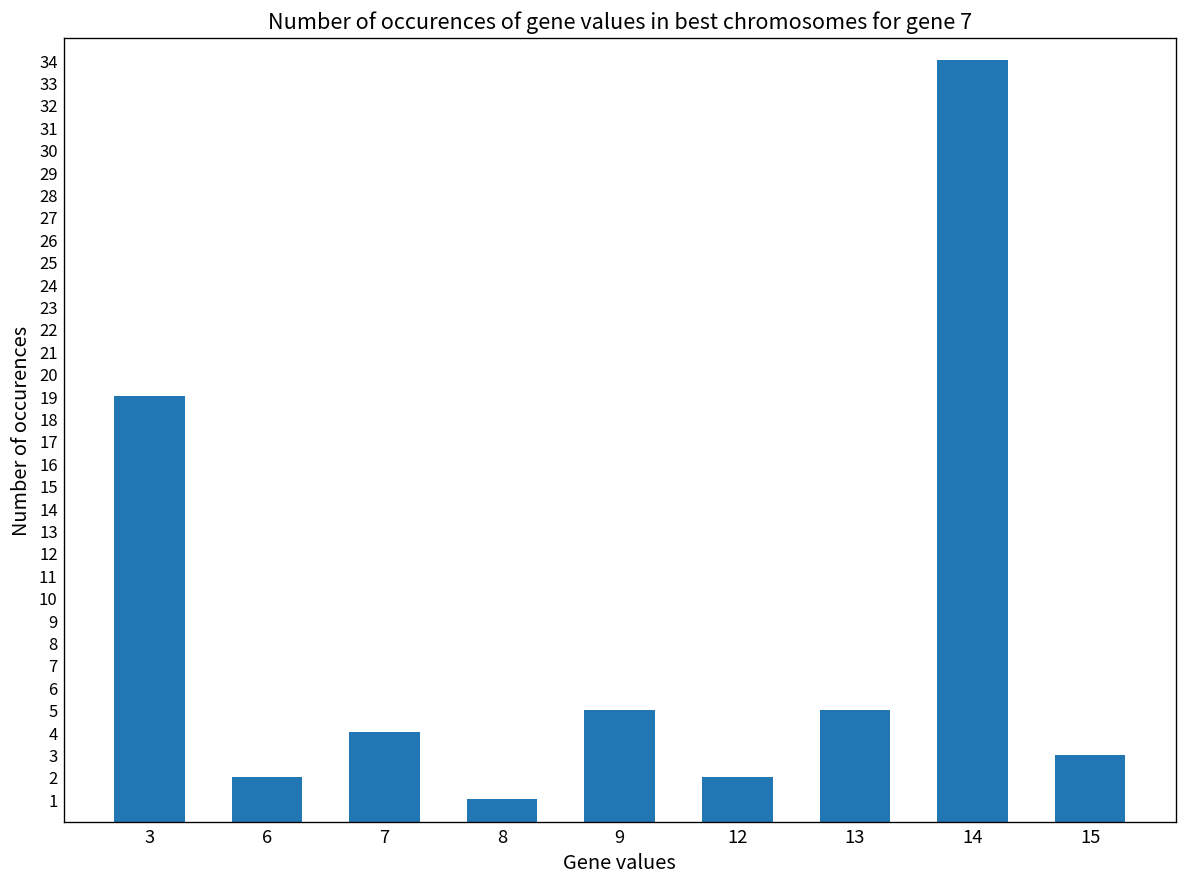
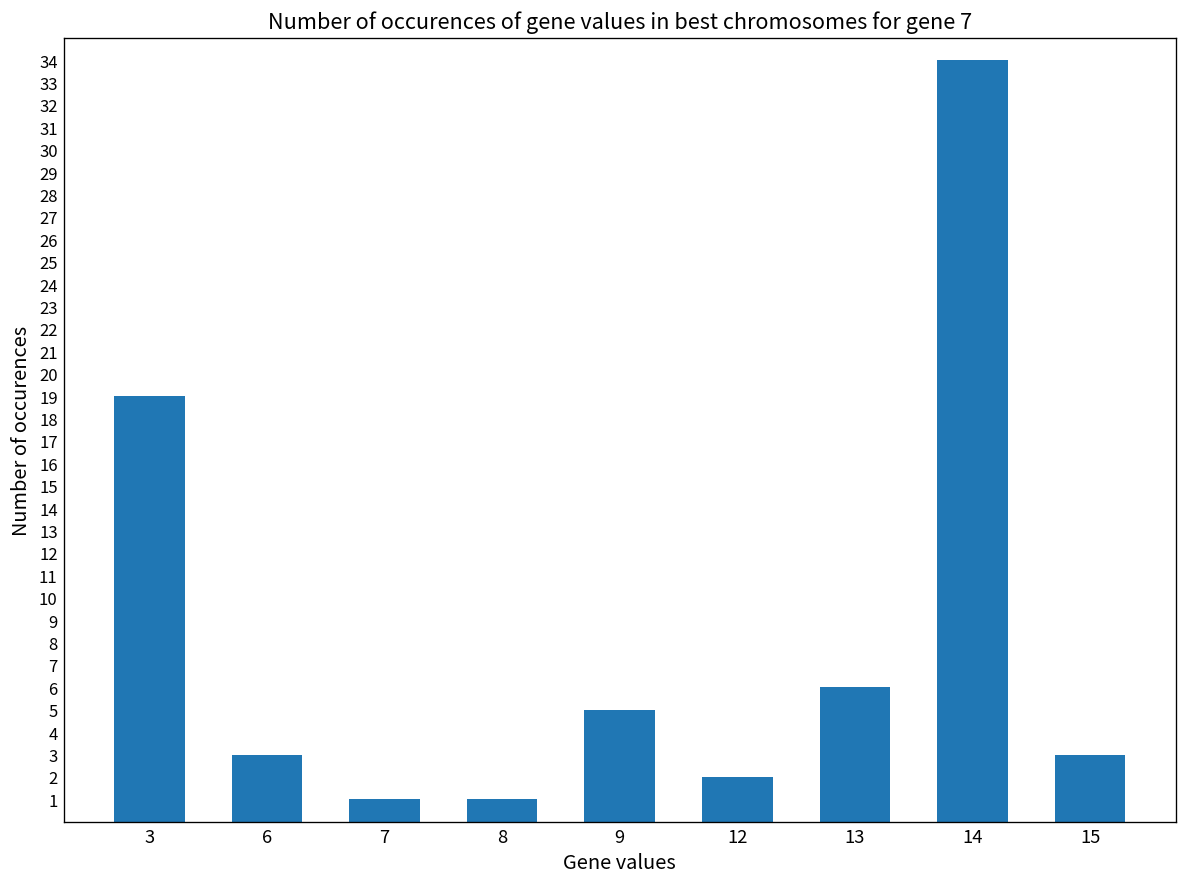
  {
    "3": 19,
-   "6": 2,
-   "7": 4,
+   "6": 3,
+   "7": 1,
    "8": 1,
    "9": 5,
    "12": 2,
-   "13": 5,
+   "13": 6,
    "14": 34,
    "15": 3
  }
